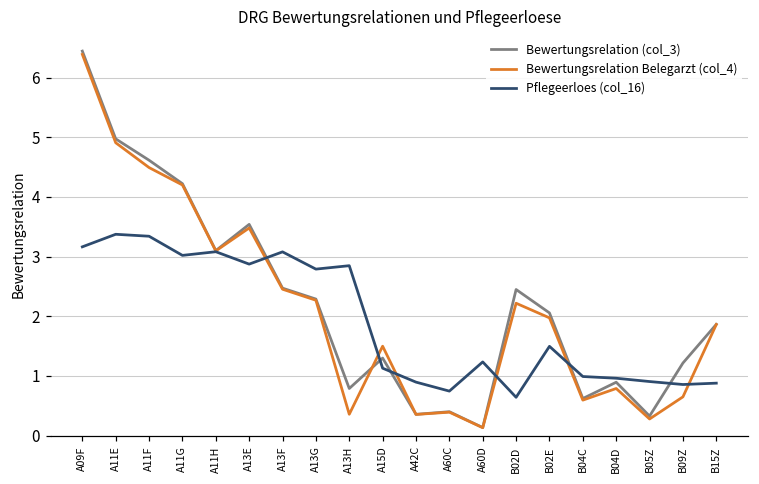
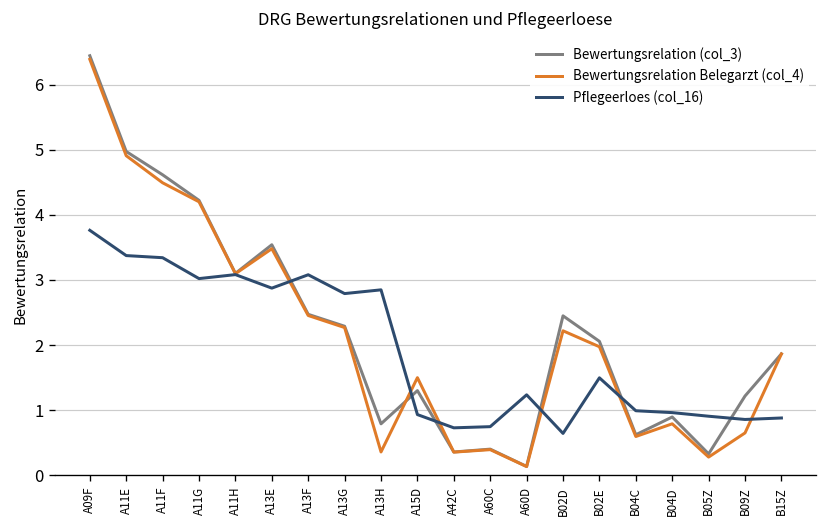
  {
    "Bewertungsrelation (col_3)": {
      "A09F": 6.4,
      "A11E": 5.0,
      "A11F": 4.6,
      "A13E": 3.5,
      "A13H": 0.8,
      "A15D": 1.3,
      "B02D": 2.4,
      "B02E": 2.1,
      "B04D": 0.9,
      "B05Z": 0.3,
      "B09Z": 1.2
    },
    "Bewertungsrelation Belegarzt (col_4)": {
      "A09F": 6.4,
      "A11E": 4.9,
      "A11F": 4.5,
      "A13E": 3.5,
      "A13H": 0.4,
      "A15D": 1.5,
      "B02D": 2.2,
      "B02E": 2.0,
      "B04D": 0.8,
      "B05Z": 0.3,
      "B09Z": 0.7
    },
    "Pflegeerloes (col_16)": {
-     "A09F": 3.2,
+     "A09F": 3.8,
      "A11E": 3.4,
      "A11F": 3.3,
      "A11G": 3.0,
      "A13E": 2.9,
      "A13F": 3.1,
      "A13G": 2.8,
      "A13H": 2.8,
-     "A15D": 1.1,
-     "A42C": 0.9,
+     "A15D": 0.9,
+     "A42C": 0.7,
      "A60C": 0.7,
      "A60D": 1.2,
      "B02D": 0.6,
      "B02E": 1.5,
      "B04C": 1.0,
      "B04D": 1.0,
      "B05Z": 0.9,
      "B09Z": 0.9,
      "B15Z": 0.9
    }
  }
